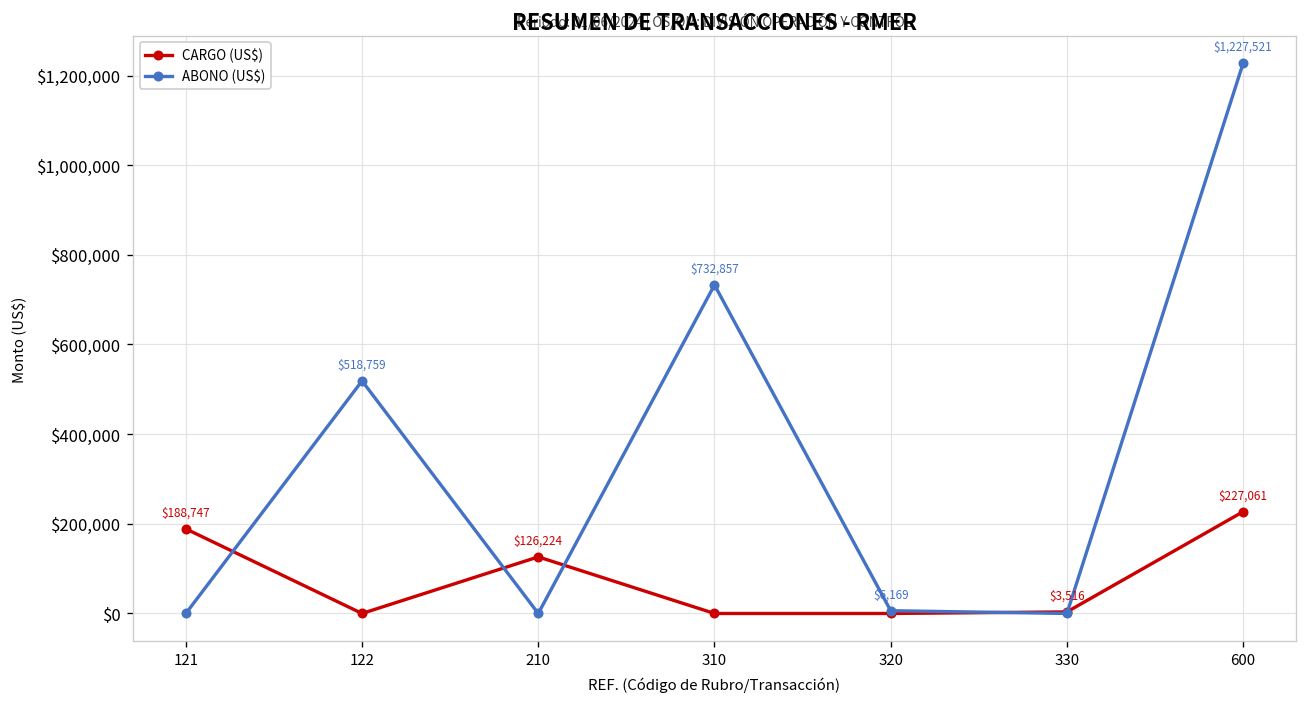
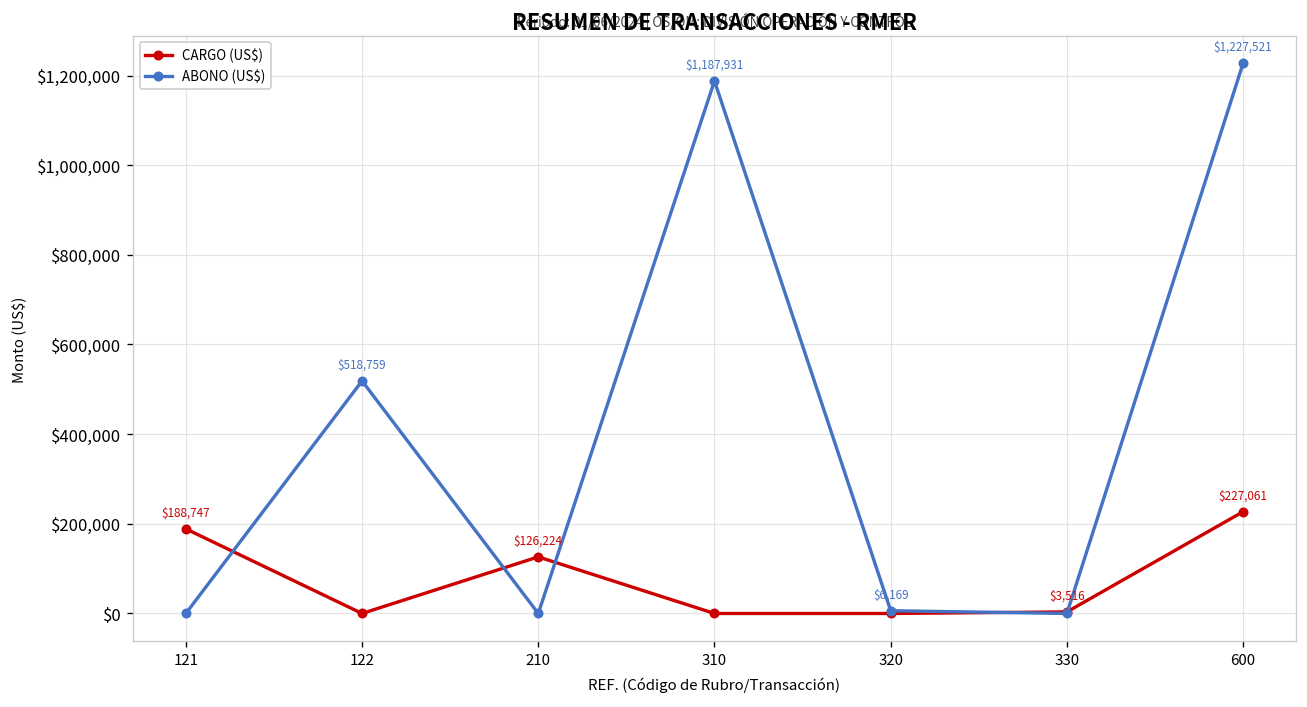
  {
    "CARGO (US$)": {
      "121": "$188,747",
      "210": "$126,224",
      "600": "$227,061"
    },
    "ABONO (US$)": {
      "122": "$518,759",
-     "310": "$732,857",
+     "310": "$1,187,931",
      "600": "$1,227,521"
    }
  }
